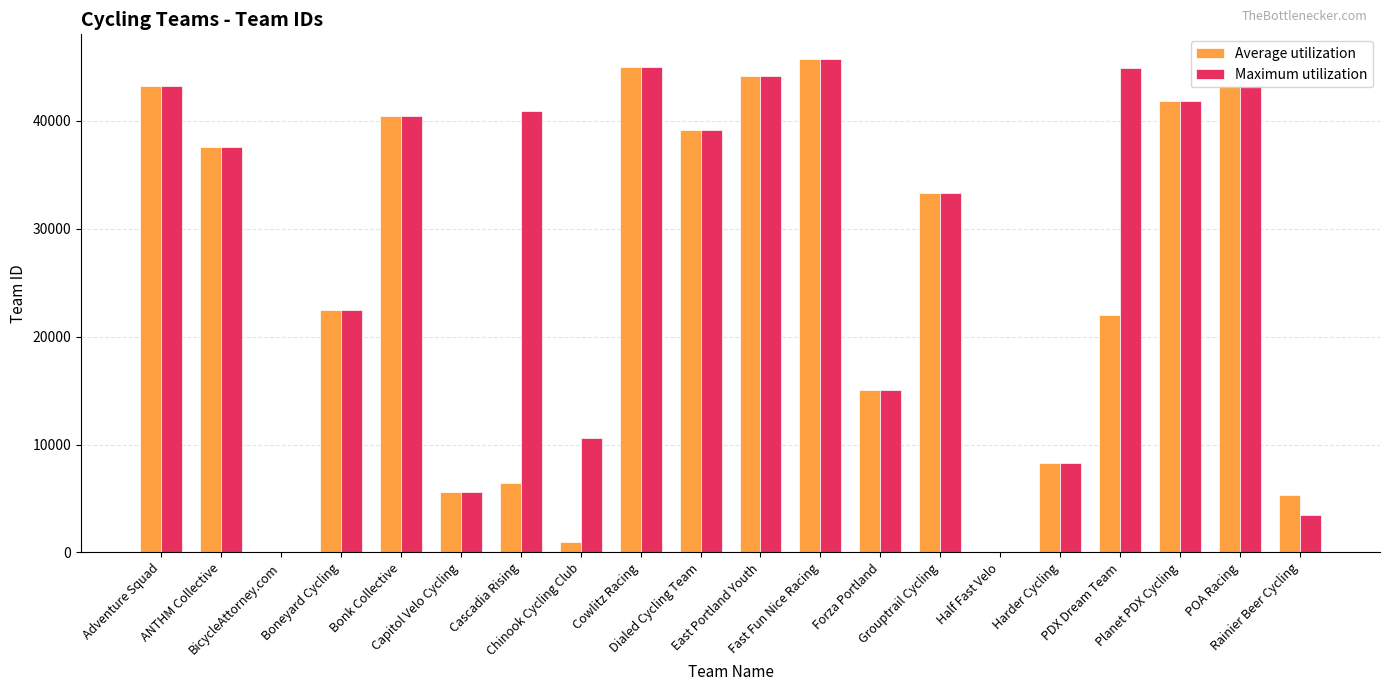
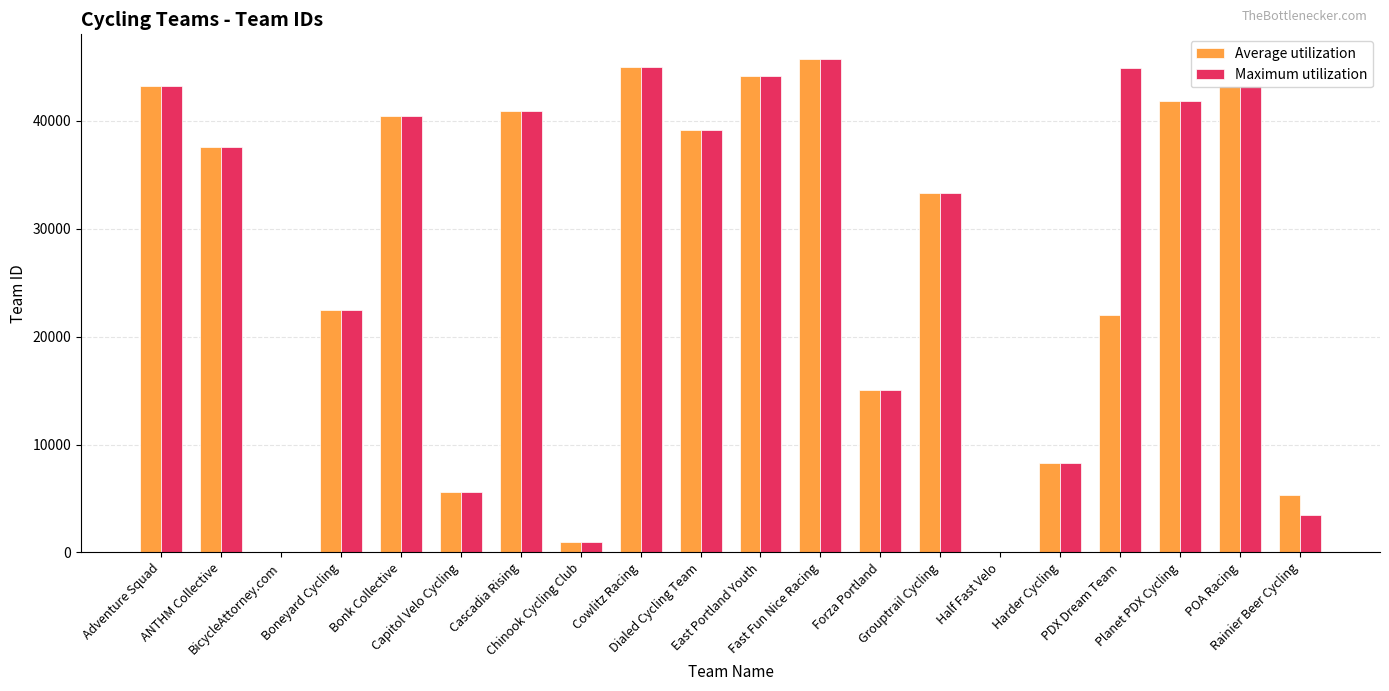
  {
    "Average utilization": {
      "Adventure Squad": 43200,
      "ANTHM Collective": 37500,
      "Boneyard Cycling": 22400,
      "Bonk Collective": 40400,
      "Capitol Velo Cycling": 5600,
-     "Cascadia Rising": 6500,
+     "Cascadia Rising": 40900,
      "Chinook Cycling Club": 1000,
      "Cowlitz Racing": 45000,
      "Dialed Cycling Team": 39200,
      "East Portland Youth": 44100,
      "Fast Fun Nice Racing": 45700,
      "Forza Portland": 15000,
      "Grouptrail Cycling": 33300,
      "Harder Cycling": 8300,
      "PDX Dream Team": 22000,
      "Planet PDX Cycling": 41800,
      "Rainier Beer Cycling": 5300
    },
    "Maximum utilization": {
      "Adventure Squad": 43200,
      "ANTHM Collective": 37500,
      "Boneyard Cycling": 22400,
      "Bonk Collective": 40400,
      "Capitol Velo Cycling": 5600,
      "Cascadia Rising": 40900,
-     "Chinook Cycling Club": 10600,
+     "Chinook Cycling Club": 1000,
      "Cowlitz Racing": 45000,
      "Dialed Cycling Team": 39200,
      "East Portland Youth": 44100,
      "Fast Fun Nice Racing": 45700,
      "Forza Portland": 15000,
      "Grouptrail Cycling": 33300,
      "Harder Cycling": 8300,
      "PDX Dream Team": 45000,
      "Planet PDX Cycling": 41800,
      "Rainier Beer Cycling": 3400
    }
  }
